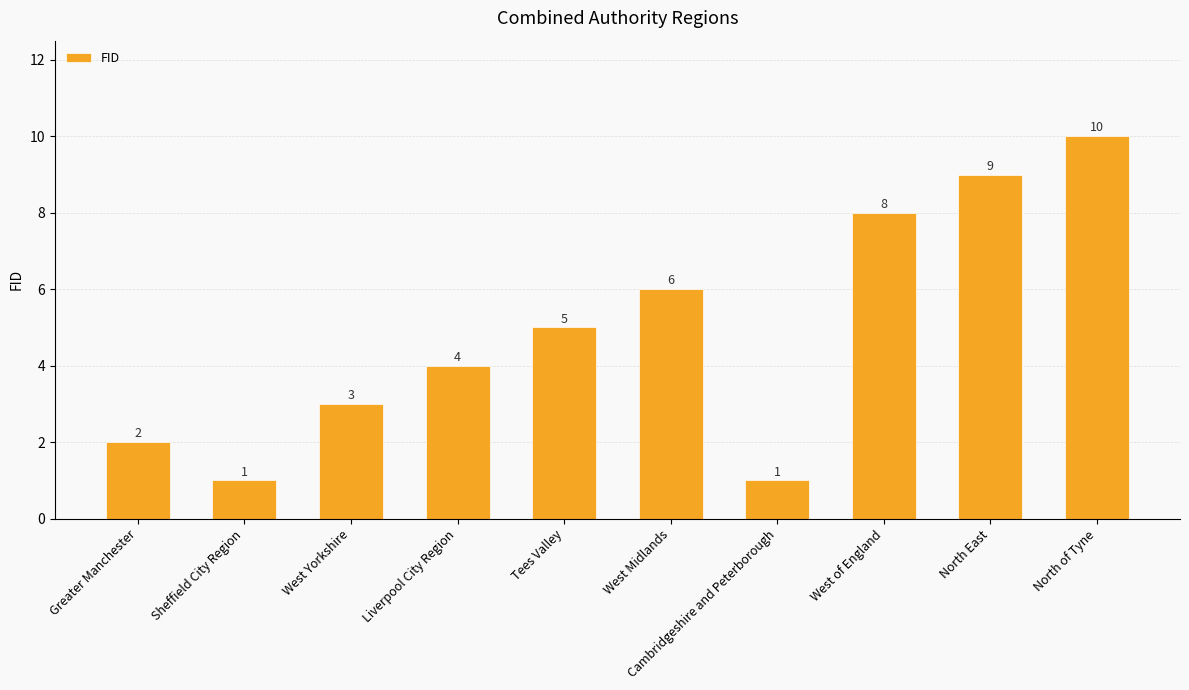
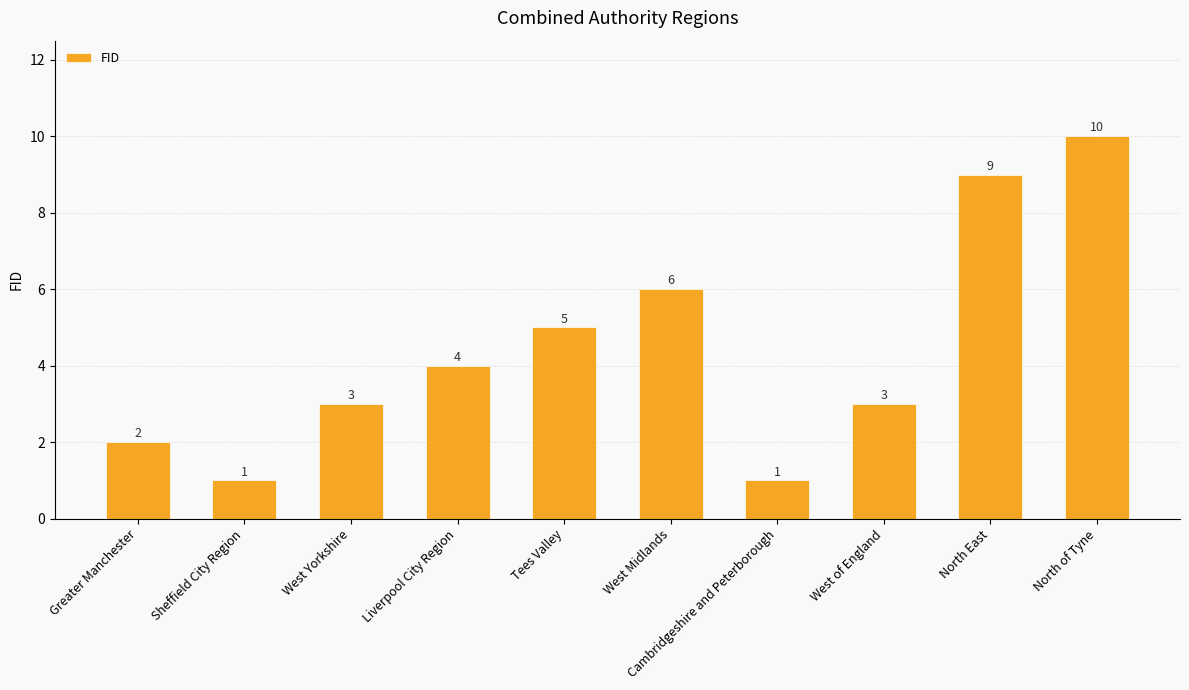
  {
    "Greater Manchester": 2,
    "Sheffield City Region": 1,
    "West Yorkshire": 3,
    "Liverpool City Region": 4,
    "Tees Valley": 5,
    "West Midlands": 6,
    "Cambridgeshire and Peterborough": 1,
-   "West of England": 8,
+   "West of England": 3,
    "North East": 9,
    "North of Tyne": 10
  }
